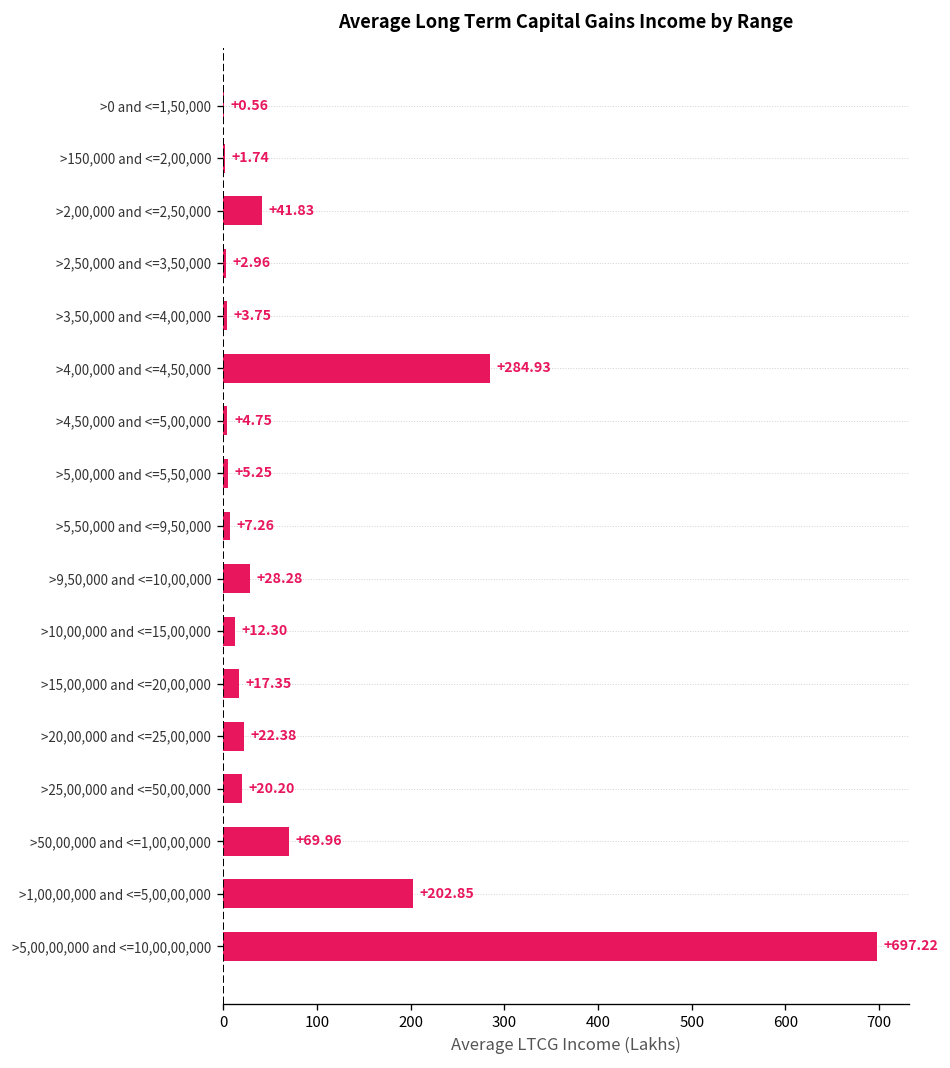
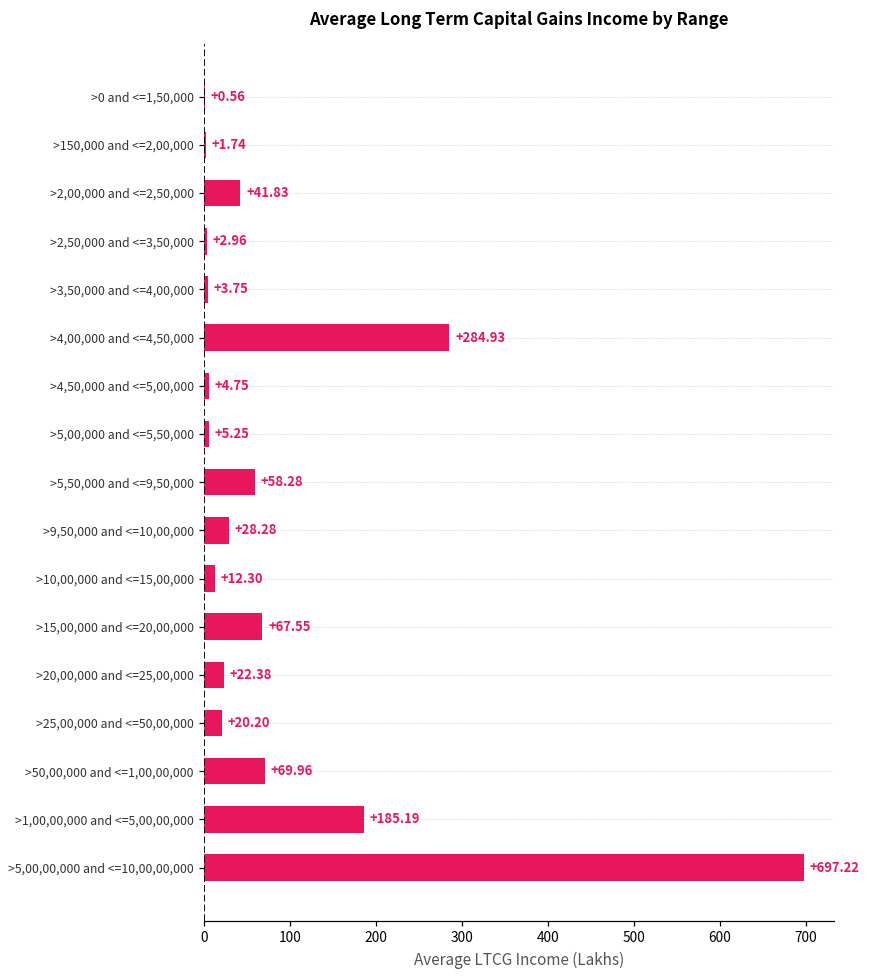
  {
    ">0 and <=1,50,000": "+0.56",
    ">150,000 and <=2,00,000": "+1.74",
    ">2,00,000 and <=2,50,000": "+41.83",
    ">2,50,000 and <=3,50,000": "+2.96",
    ">3,50,000 and <=4,00,000": "+3.75",
    ">4,00,000 and <=4,50,000": "+284.93",
    ">4,50,000 and <=5,00,000": "+4.75",
    ">5,00,000 and <=5,50,000": "+5.25",
-   ">5,50,000 and <=9,50,000": "+7.26",
+   ">5,50,000 and <=9,50,000": "+58.28",
    ">9,50,000 and <=10,00,000": "+28.28",
    ">10,00,000 and <=15,00,000": "+12.30",
-   ">15,00,000 and <=20,00,000": "+17.35",
+   ">15,00,000 and <=20,00,000": "+67.55",
    ">20,00,000 and <=25,00,000": "+22.38",
    ">25,00,000 and <=50,00,000": "+20.20",
    ">50,00,000 and <=1,00,00,000": "+69.96",
-   ">1,00,00,000 and <=5,00,00,000": "+202.85",
+   ">1,00,00,000 and <=5,00,00,000": "+185.19",
    ">5,00,00,000 and <=10,00,00,000": "+697.22"
  }
